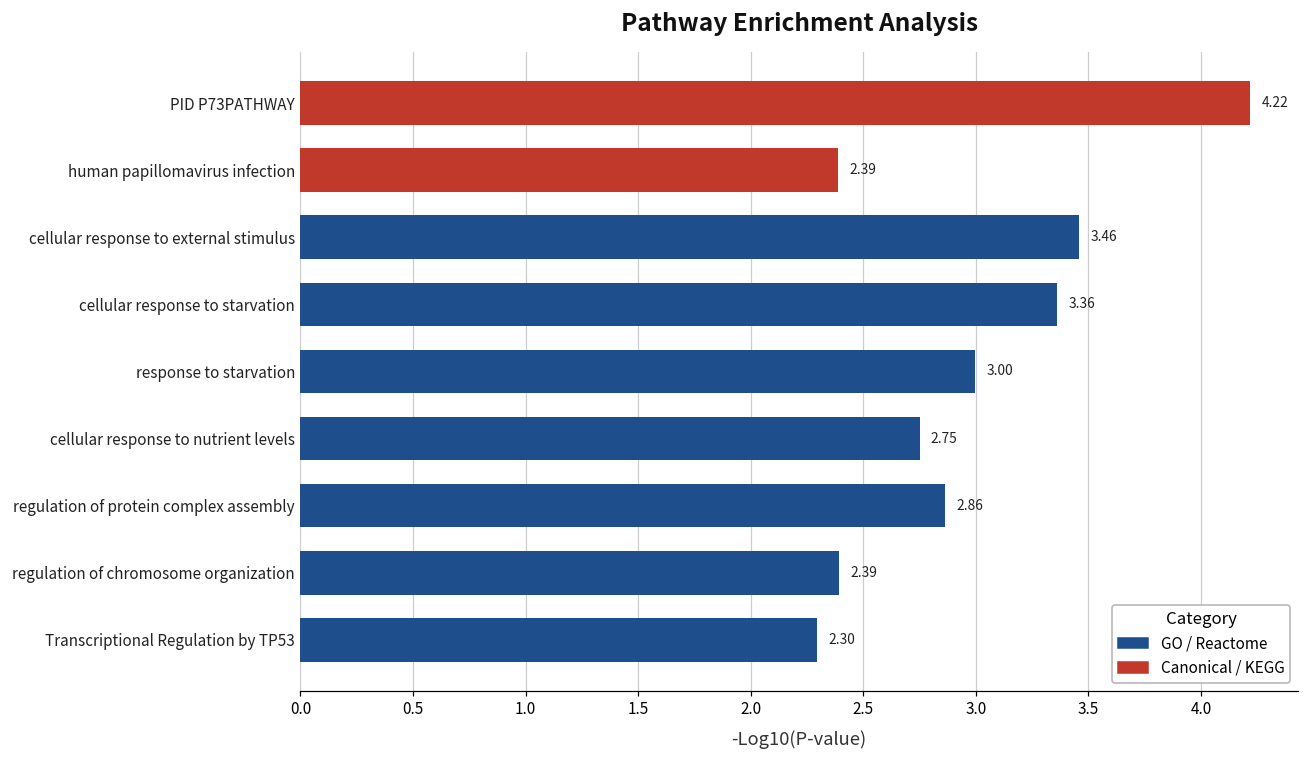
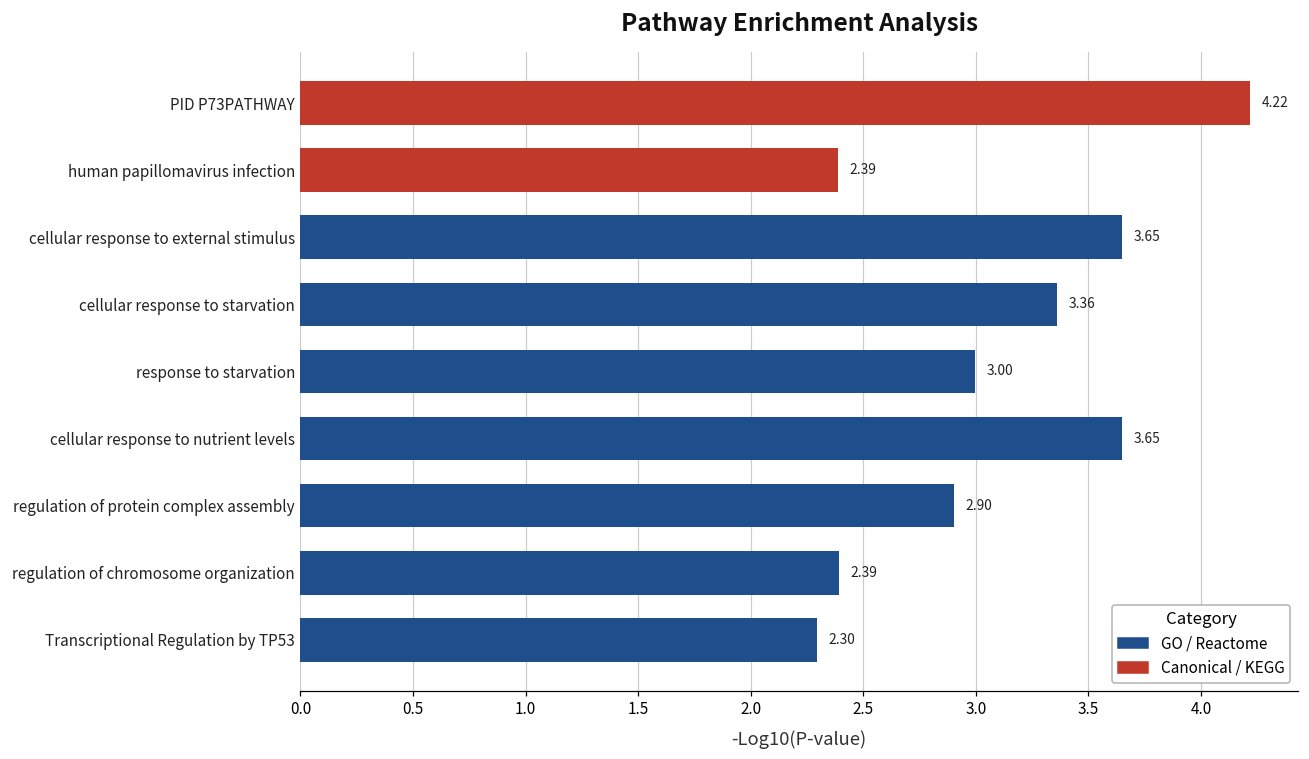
  {
    "PID P73PATHWAY": 4.22,
    "human papillomavirus infection": 2.39,
-   "cellular response to external stimulus": 3.46,
+   "cellular response to external stimulus": 3.65,
    "cellular response to starvation": 3.36,
    "response to starvation": 3.00,
-   "cellular response to nutrient levels": 2.75,
-   "regulation of protein complex assembly": 2.86,
+   "cellular response to nutrient levels": 3.65,
+   "regulation of protein complex assembly": 2.90,
    "regulation of chromosome organization": 2.39,
    "Transcriptional Regulation by TP53": 2.30
  }
